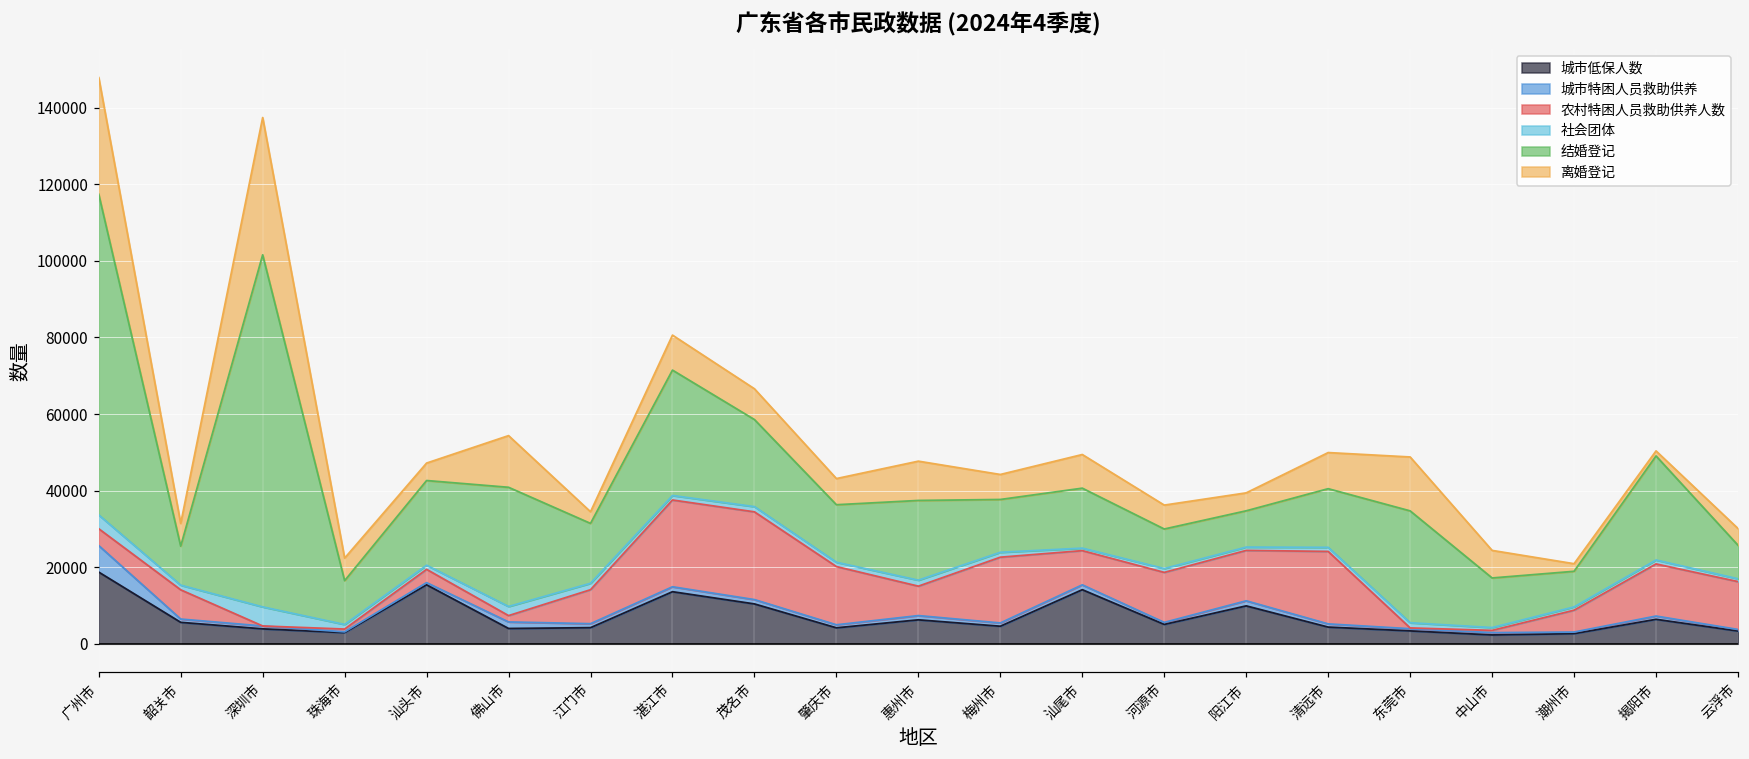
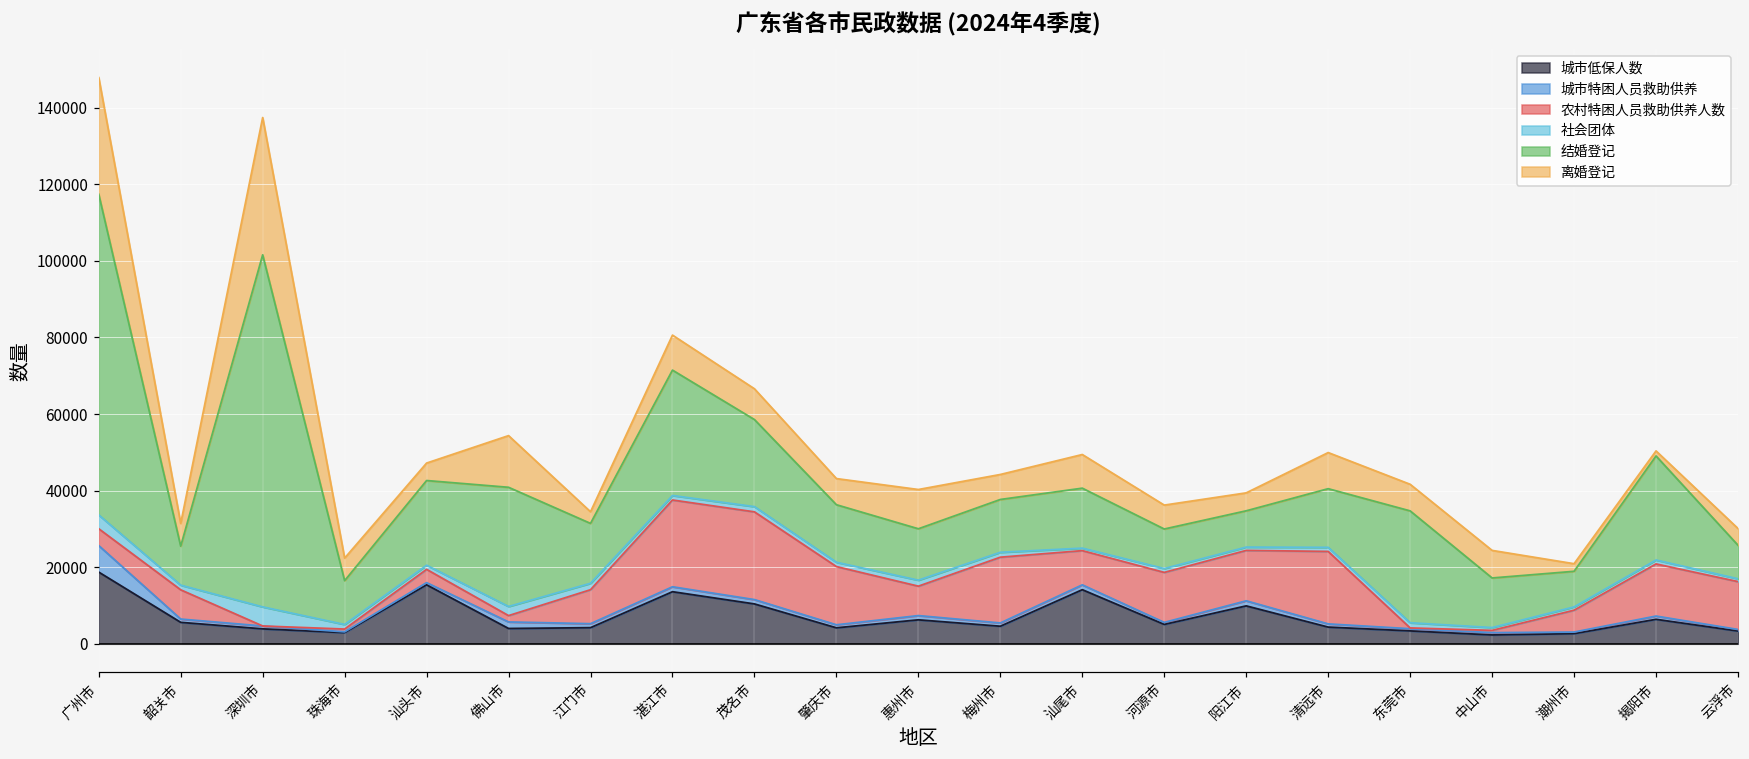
  {
    "城市低保人数": {
      "广州市": 19000,
      "韶关市": 6000,
      "深圳市": 4000,
      "佛山市": 4000,
      "江门市": 4000,
      "湛江市": 14000,
      "茂名市": 10000,
      "肇庆市": 4000,
      "惠州市": 6000,
      "梅州市": 5000,
      "汕尾市": 14000,
      "阳江市": 10000,
      "清远市": 4000,
      "揭阳市": 6000
    },
    "农村特困人员救助供养人数": {
      "广州市": 4000,
      "韶关市": 8000,
      "汕头市": 3000,
      "佛山市": 2000,
      "江门市": 9000,
      "湛江市": 23000,
      "茂名市": 23000,
      "肇庆市": 15000,
      "惠州市": 8000,
      "梅州市": 17000,
      "河源市": 13000,
      "阳江市": 13000,
      "清远市": 19000,
      "潮州市": 6000,
      "揭阳市": 14000,
      "云浮市": 12000
    },
    "结婚登记": {
      "广州市": 84000,
      "韶关市": 10000,
      "深圳市": 92000,
      "珠海市": 11000,
      "汕头市": 22000,
      "佛山市": 31000,
      "江门市": 16000,
      "湛江市": 33000,
      "茂名市": 23000,
      "肇庆市": 15000,
-     "惠州市": 21000,
+     "惠州市": 13000,
      "梅州市": 14000,
      "汕尾市": 16000,
      "河源市": 10000,
      "阳江市": 9000,
      "清远市": 15000,
      "东莞市": 29000,
      "中山市": 13000,
      "潮州市": 9000,
      "揭阳市": 27000,
      "云浮市": 9000
    },
    "离婚登记": {
      "广州市": 30000,
      "韶关市": 6000,
      "深圳市": 36000,
      "珠海市": 6000,
      "汕头市": 5000,
      "佛山市": 13000,
      "江门市": 3000,
      "湛江市": 9000,
      "茂名市": 8000,
      "肇庆市": 7000,
      "惠州市": 10000,
      "梅州市": 7000,
      "汕尾市": 9000,
      "河源市": 6000,
      "阳江市": 5000,
      "清远市": 9000,
-     "东莞市": 14000,
+     "东莞市": 7000,
      "中山市": 7000,
      "潮州市": 2000,
      "揭阳市": 1000,
      "云浮市": 4000
    }
  }
